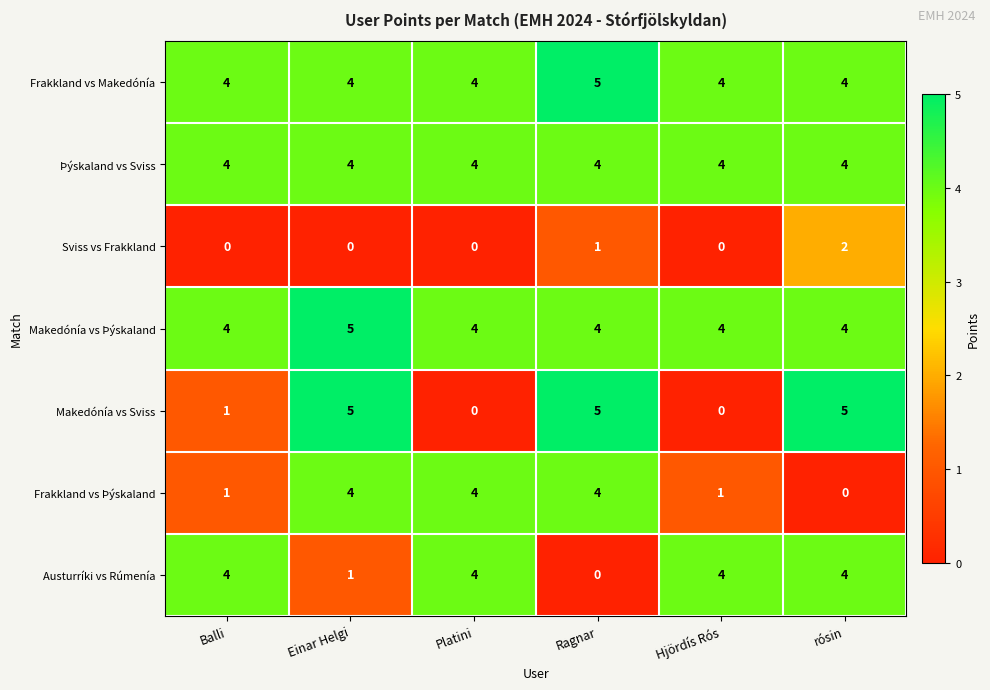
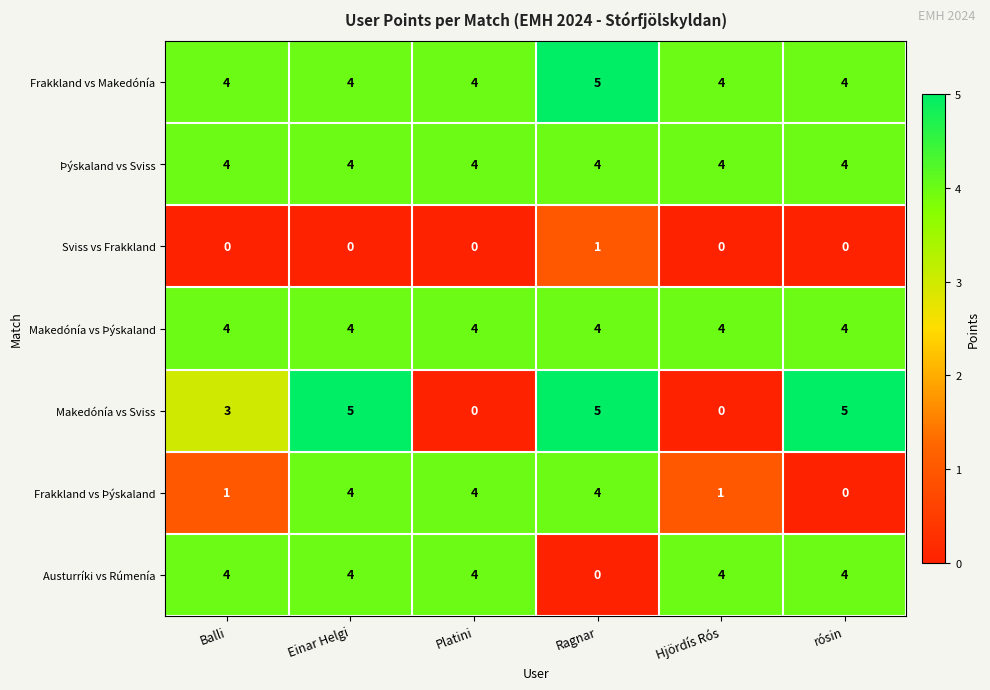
  {
    "Frakkland vs Makedónía": {
      "Balli": 4,
      "Einar Helgi": 4,
      "Platini": 4,
      "Ragnar": 5,
      "Hjördís Rós": 4,
      "rósin": 4
    },
    "Þýskaland vs Sviss": {
      "Balli": 4,
      "Einar Helgi": 4,
      "Platini": 4,
      "Ragnar": 4,
      "Hjördís Rós": 4,
      "rósin": 4
    },
    "Sviss vs Frakkland": {
      "Balli": 0,
      "Einar Helgi": 0,
      "Platini": 0,
      "Ragnar": 1,
      "Hjördís Rós": 0,
-     "rósin": 2
+     "rósin": 0
    },
    "Makedónía vs Þýskaland": {
      "Balli": 4,
-     "Einar Helgi": 5,
+     "Einar Helgi": 4,
      "Platini": 4,
      "Ragnar": 4,
      "Hjördís Rós": 4,
      "rósin": 4
    },
    "Makedónía vs Sviss": {
-     "Balli": 1,
+     "Balli": 3,
      "Einar Helgi": 5,
      "Platini": 0,
      "Ragnar": 5,
      "Hjördís Rós": 0,
      "rósin": 5
    },
    "Frakkland vs Þýskaland": {
      "Balli": 1,
      "Einar Helgi": 4,
      "Platini": 4,
      "Ragnar": 4,
      "Hjördís Rós": 1,
      "rósin": 0
    },
    "Austurríki vs Rúmenía": {
      "Balli": 4,
-     "Einar Helgi": 1,
+     "Einar Helgi": 4,
      "Platini": 4,
      "Ragnar": 0,
      "Hjördís Rós": 4,
      "rósin": 4
    }
  }
